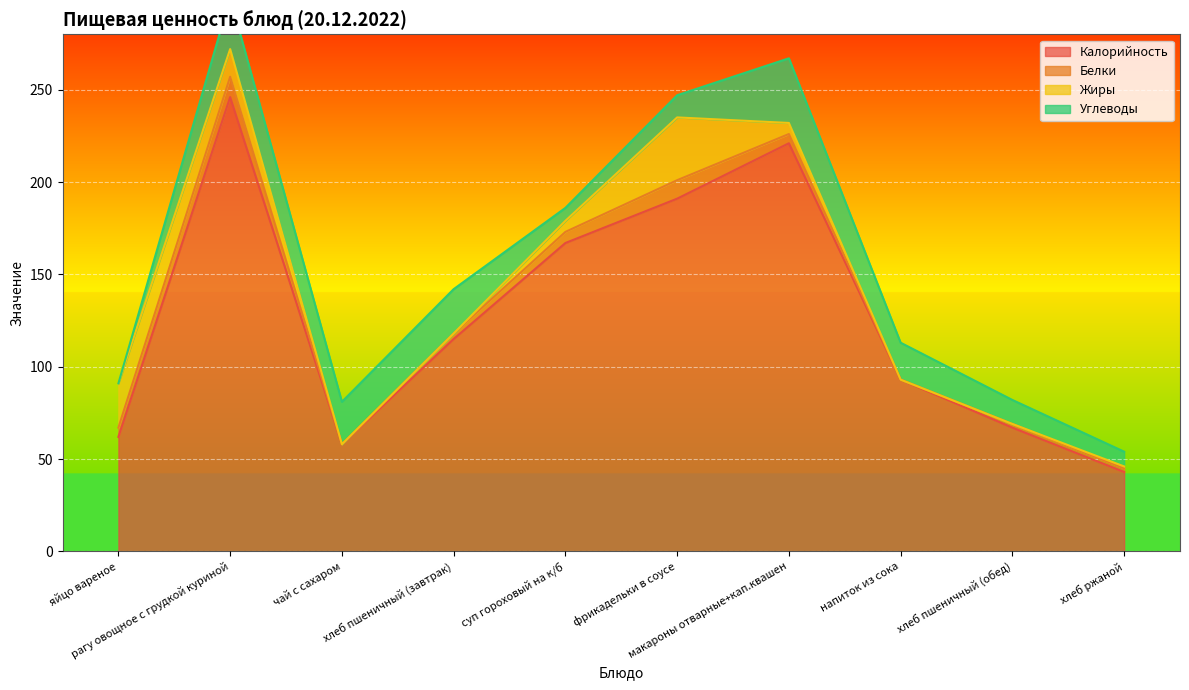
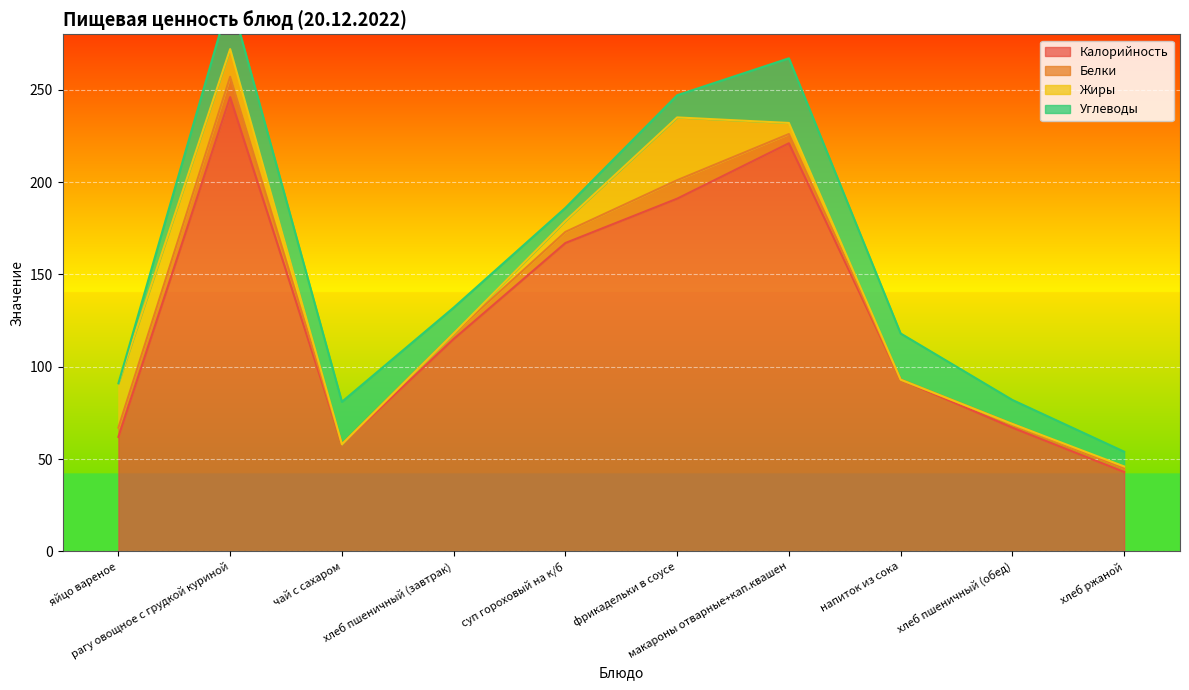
  {
    "Жиры": {
      "рагу овощное с грудкой куриной": 15,
      "суп гороховый на к/б": 6,
      "фрикадельки в соусе": 34,
      "макароны отварные+кап.квашен": 6
    },
    "Углеводы": {
      "чай с сахаром": 23,
-     "хлеб пшеничный (завтрак)": 24,
+     "хлеб пшеничный (завтрак)": 14,
      "суп гороховый на к/б": 7,
      "фрикадельки в соусе": 12,
      "макароны отварные+кап.квашен": 35,
-     "напиток из сока": 20,
+     "напиток из сока": 25,
      "хлеб пшеничный (обед)": 13,
      "хлеб ржаной": 8
    }
  }
